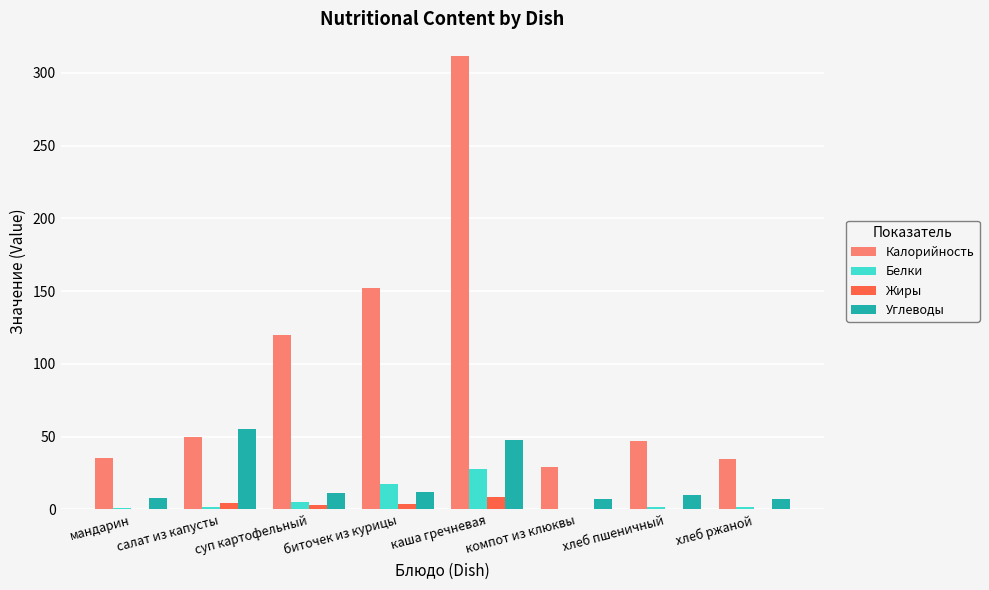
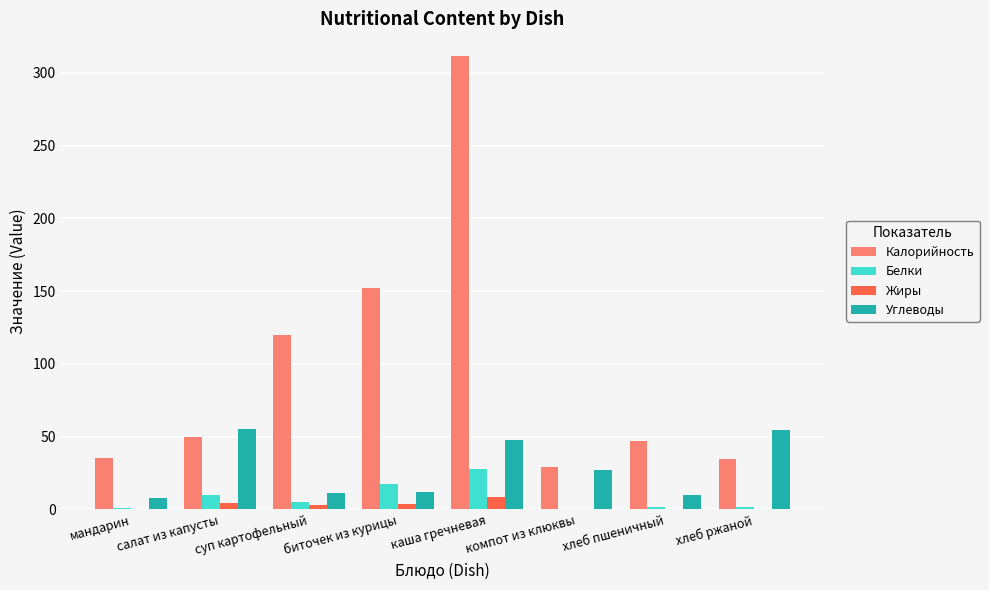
  {
    "Белки": {
-     "салат из капусты": 2,
+     "салат из капусты": 10,
      "суп картофельный": 5,
      "биточек из курицы": 17,
      "каша гречневая": 28
    },
    "Углеводы": {
      "мандарин": 8,
      "салат из капусты": 55,
      "суп картофельный": 12,
      "биточек из курицы": 12,
      "каша гречневая": 48,
-     "компот из клюквы": 7,
+     "компот из клюквы": 27,
      "хлеб пшеничный": 10,
-     "хлеб ржаной": 7
+     "хлеб ржаной": 55
    }
  }
